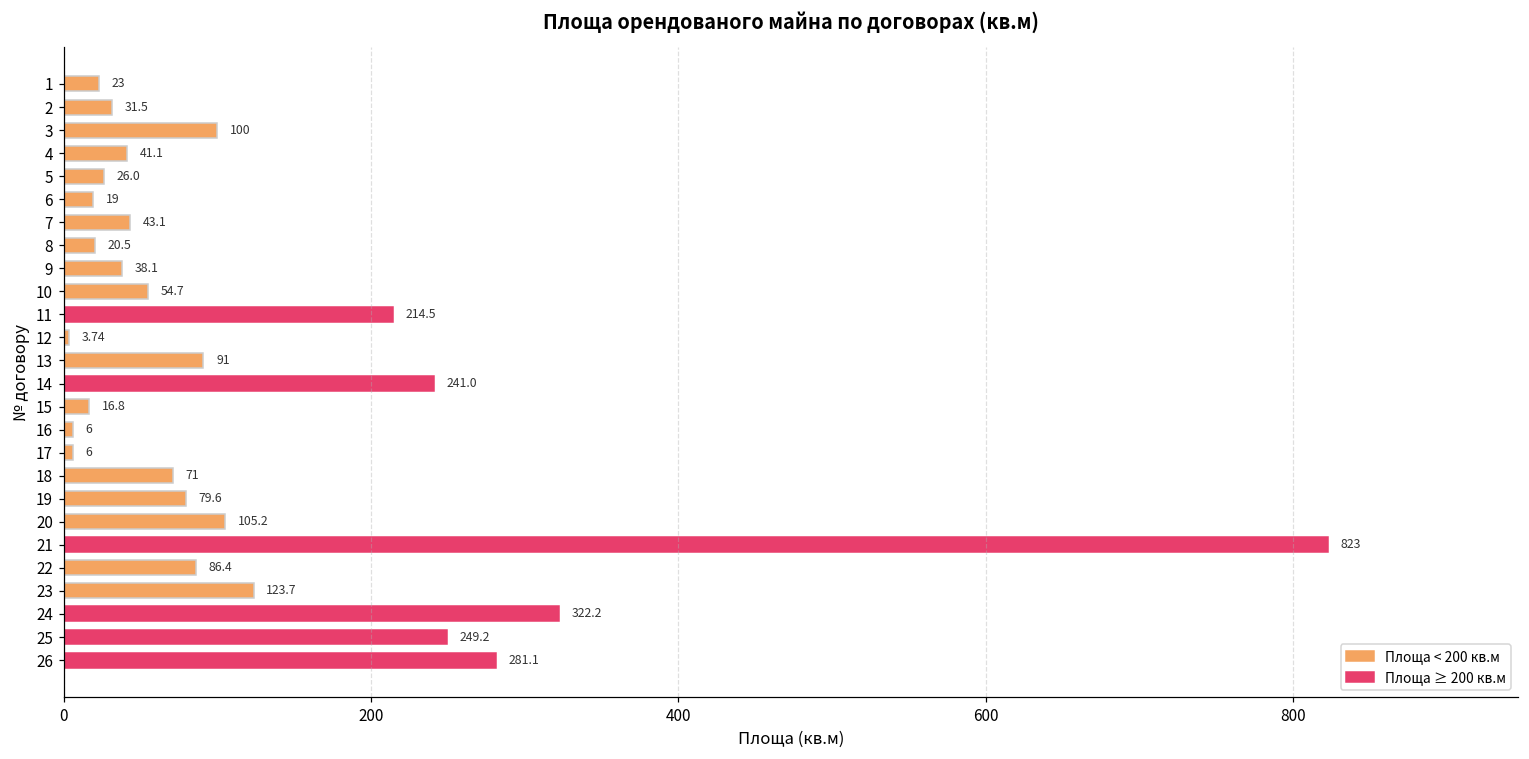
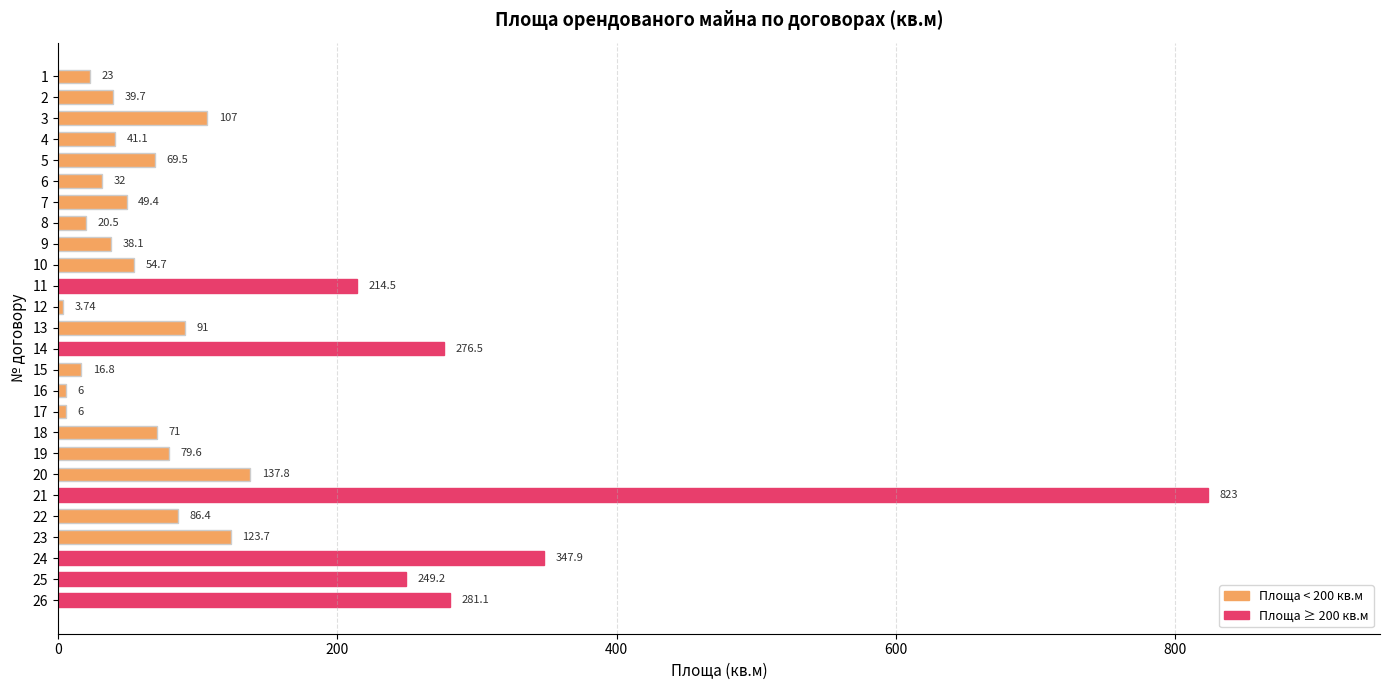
  {
    "1": 23,
-   "2": 31.5,
-   "3": 100,
+   "2": 39.7,
+   "3": 107,
    "4": 41.1,
-   "5": 26.0,
-   "6": 19,
-   "7": 43.1,
+   "5": 69.5,
+   "6": 32,
+   "7": 49.4,
    "8": 20.5,
    "9": 38.1,
    "10": 54.7,
    "11": 214.5,
    "12": 3.74,
    "13": 91,
-   "14": 241.0,
+   "14": 276.5,
    "15": 16.8,
    "16": 6,
    "17": 6,
    "18": 71,
    "19": 79.6,
-   "20": 105.2,
+   "20": 137.8,
    "21": 823,
    "22": 86.4,
    "23": 123.7,
-   "24": 322.2,
+   "24": 347.9,
    "25": 249.2,
    "26": 281.1
  }
